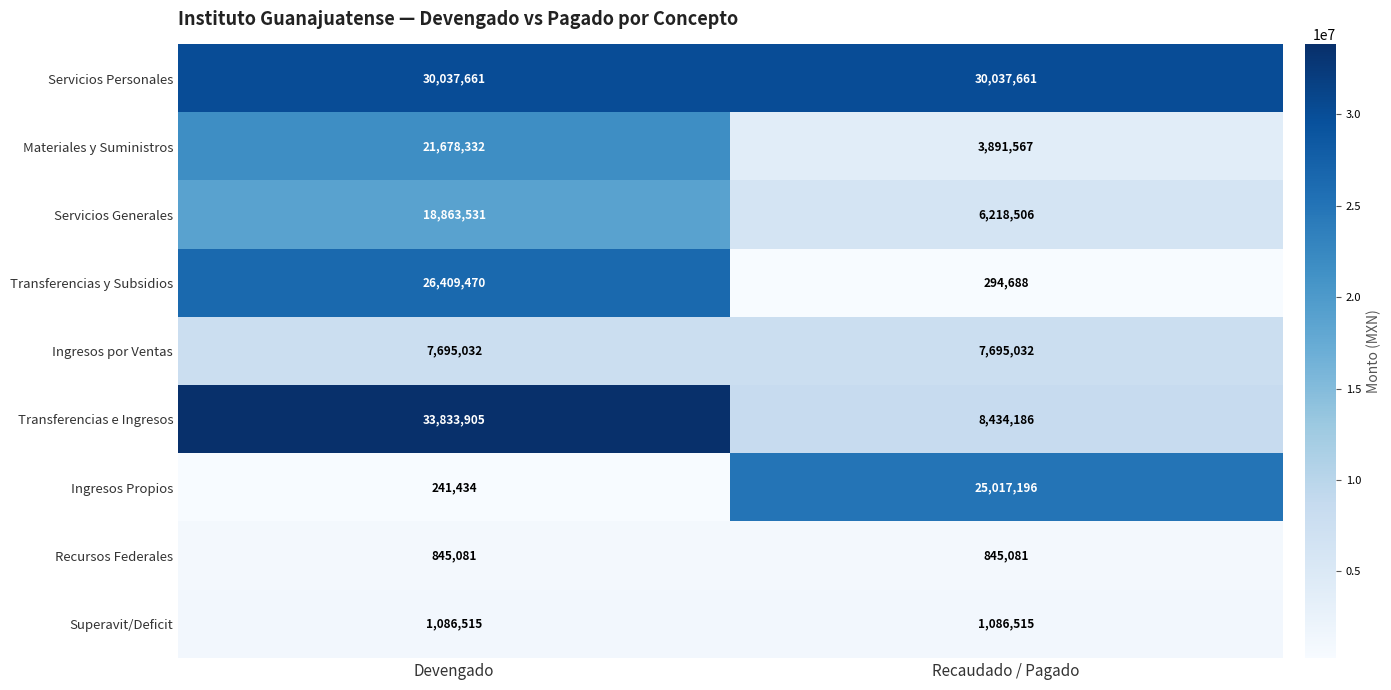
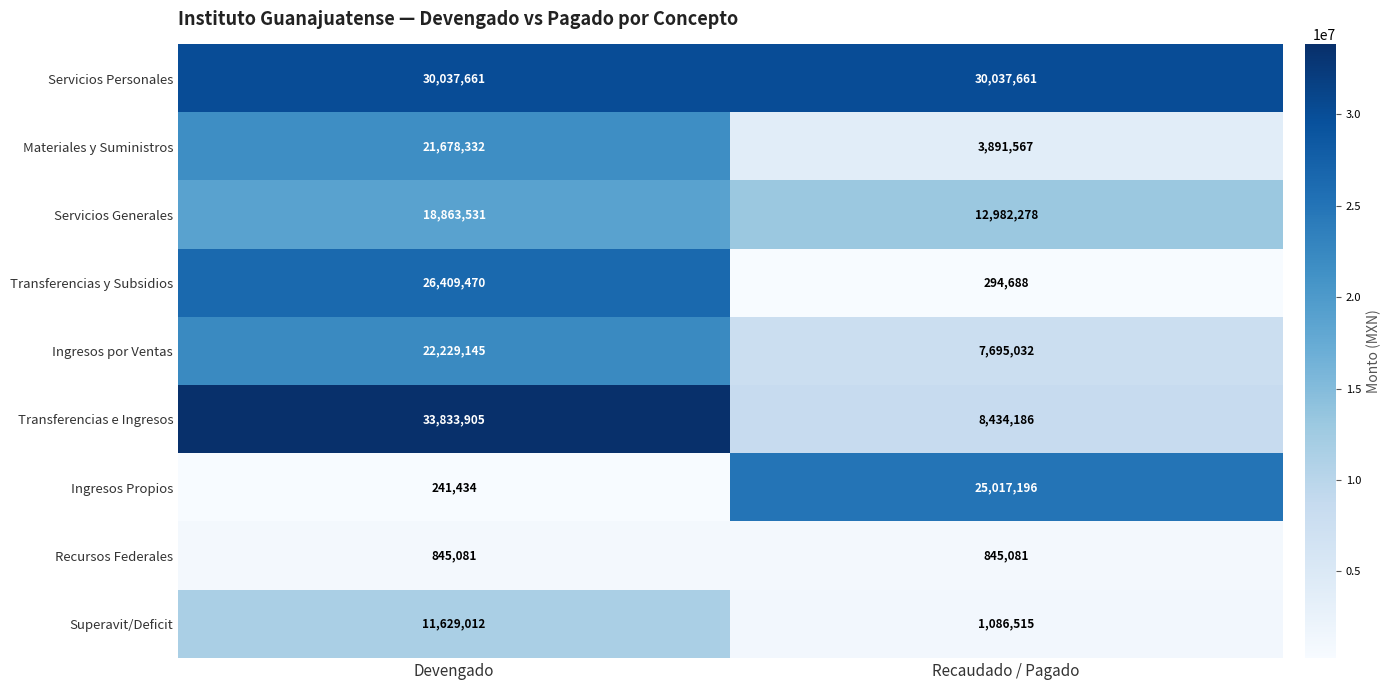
  {
    "Servicios Personales": {
      "Devengado": "30,037,661",
      "Recaudado / Pagado": "30,037,661"
    },
    "Materiales y Suministros": {
      "Devengado": "21,678,332",
      "Recaudado / Pagado": "3,891,567"
    },
    "Servicios Generales": {
      "Devengado": "18,863,531",
-     "Recaudado / Pagado": "6,218,506"
+     "Recaudado / Pagado": "12,982,278"
    },
    "Transferencias y Subsidios": {
      "Devengado": "26,409,470",
      "Recaudado / Pagado": "294,688"
    },
    "Ingresos por Ventas": {
-     "Devengado": "7,695,032",
+     "Devengado": "22,229,145",
      "Recaudado / Pagado": "7,695,032"
    },
    "Transferencias e Ingresos": {
      "Devengado": "33,833,905",
      "Recaudado / Pagado": "8,434,186"
    },
    "Ingresos Propios": {
      "Devengado": "241,434",
      "Recaudado / Pagado": "25,017,196"
    },
    "Recursos Federales": {
      "Devengado": "845,081",
      "Recaudado / Pagado": "845,081"
    },
    "Superavit/Deficit": {
-     "Devengado": "1,086,515",
+     "Devengado": "11,629,012",
      "Recaudado / Pagado": "1,086,515"
    }
  }
